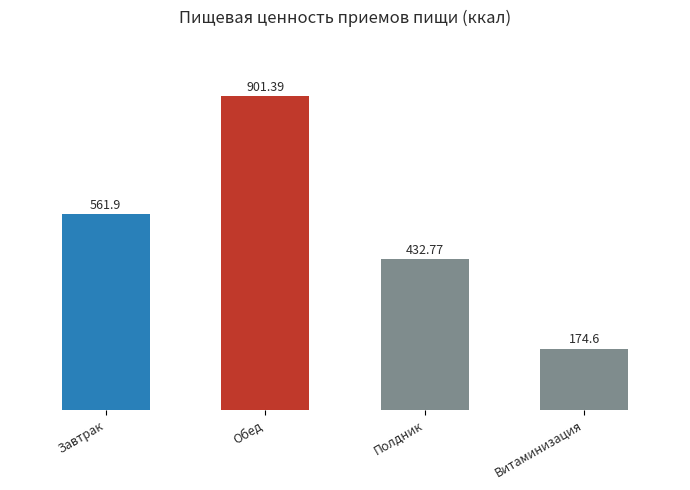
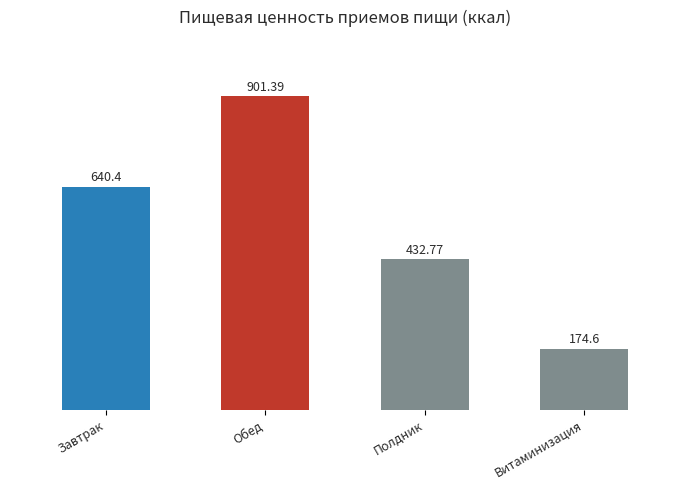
  {
-   "Завтрак": 561.9,
+   "Завтрак": 640.4,
    "Обед": 901.39,
    "Полдник": 432.77,
    "Витаминизация": 174.6
  }
